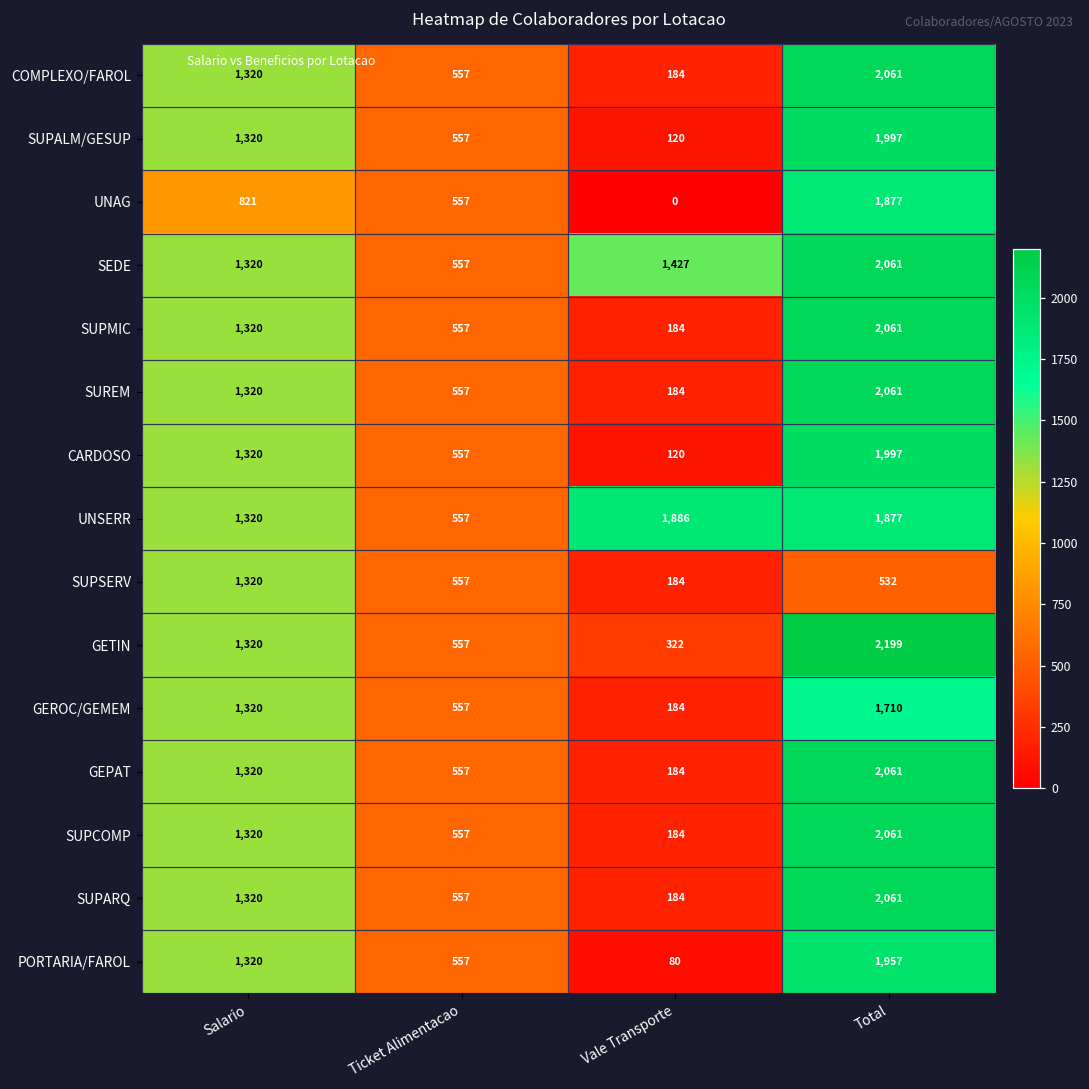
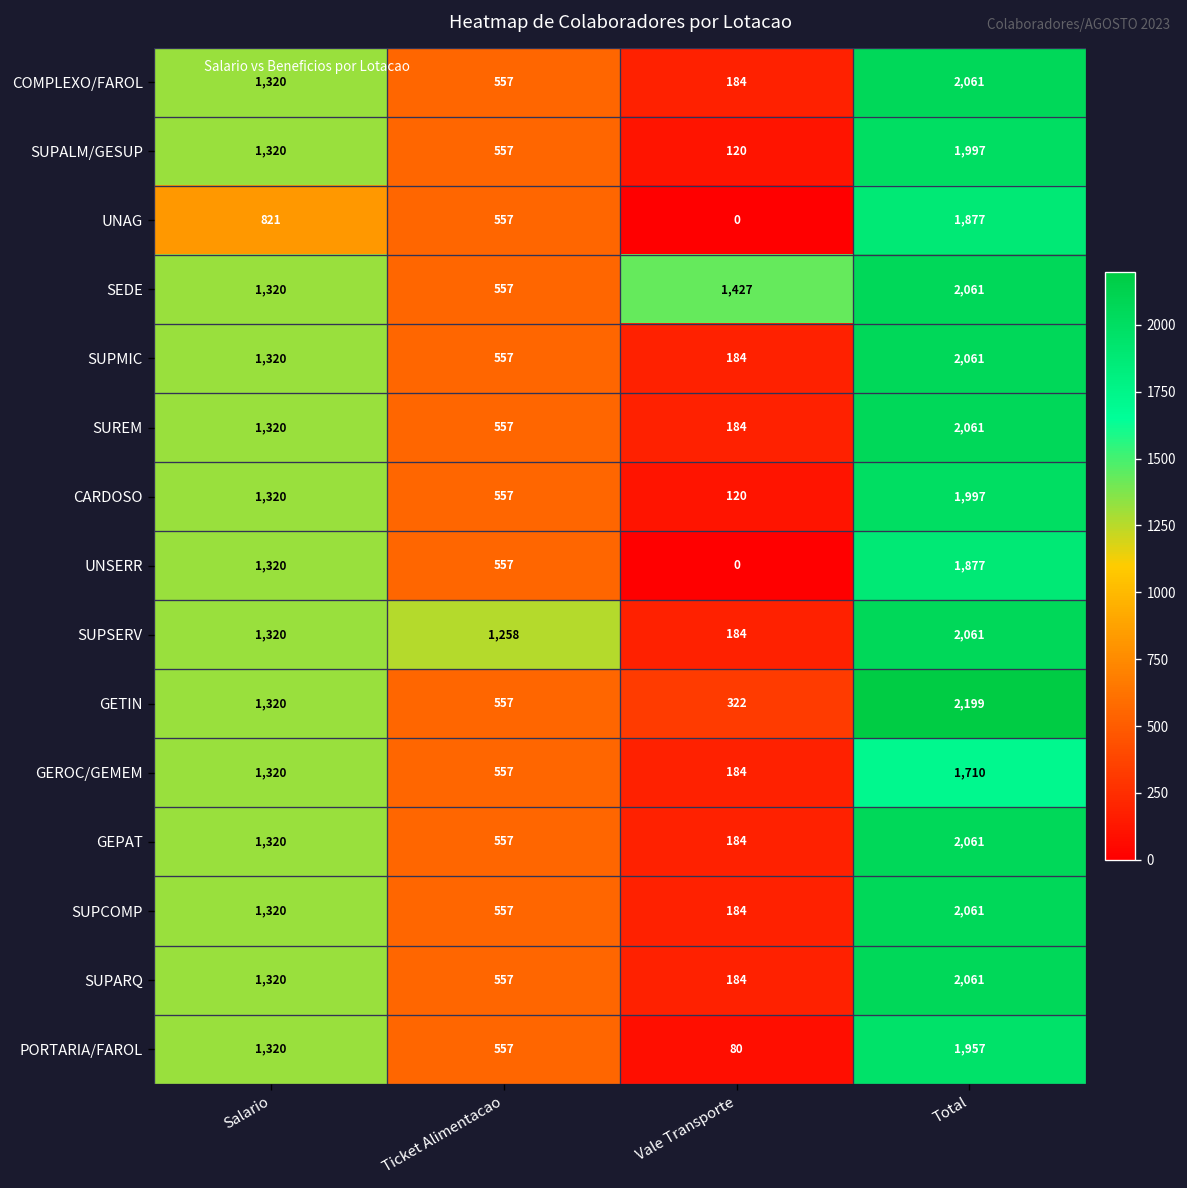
  {
    "COMPLEXO/FAROL": {
      "Ticket Alimentacao": "557",
      "Vale Transporte": "184",
      "Total": "2,061"
    },
    "SUPALM/GESUP": {
      "Salario": "1,320",
      "Ticket Alimentacao": "557",
      "Vale Transporte": "120",
      "Total": "1,997"
    },
    "UNAG": {
      "Salario": "821",
      "Ticket Alimentacao": "557",
      "Vale Transporte": "0",
      "Total": "1,877"
    },
    "SEDE": {
      "Salario": "1,320",
      "Ticket Alimentacao": "557",
      "Vale Transporte": "1,427",
      "Total": "2,061"
    },
    "SUPMIC": {
      "Salario": "1,320",
      "Ticket Alimentacao": "557",
      "Vale Transporte": "184",
      "Total": "2,061"
    },
    "SUREM": {
      "Salario": "1,320",
      "Ticket Alimentacao": "557",
      "Vale Transporte": "184",
      "Total": "2,061"
    },
    "CARDOSO": {
      "Salario": "1,320",
      "Ticket Alimentacao": "557",
      "Vale Transporte": "120",
      "Total": "1,997"
    },
    "UNSERR": {
      "Salario": "1,320",
      "Ticket Alimentacao": "557",
-     "Vale Transporte": "1,886",
+     "Vale Transporte": "0",
      "Total": "1,877"
    },
    "SUPSERV": {
      "Salario": "1,320",
-     "Ticket Alimentacao": "557",
+     "Ticket Alimentacao": "1,258",
      "Vale Transporte": "184",
-     "Total": "532"
+     "Total": "2,061"
    },
    "GETIN": {
      "Salario": "1,320",
      "Ticket Alimentacao": "557",
      "Vale Transporte": "322",
      "Total": "2,199"
    },
    "GEROC/GEMEM": {
      "Salario": "1,320",
      "Ticket Alimentacao": "557",
      "Vale Transporte": "184",
      "Total": "1,710"
    },
    "GEPAT": {
      "Salario": "1,320",
      "Ticket Alimentacao": "557",
      "Vale Transporte": "184",
      "Total": "2,061"
    },
    "SUPCOMP": {
      "Salario": "1,320",
      "Ticket Alimentacao": "557",
      "Vale Transporte": "184",
      "Total": "2,061"
    },
    "SUPARQ": {
      "Salario": "1,320",
      "Ticket Alimentacao": "557",
      "Vale Transporte": "184",
      "Total": "2,061"
    },
    "PORTARIA/FAROL": {
      "Salario": "1,320",
      "Ticket Alimentacao": "557",
      "Vale Transporte": "80",
      "Total": "1,957"
    }
  }
